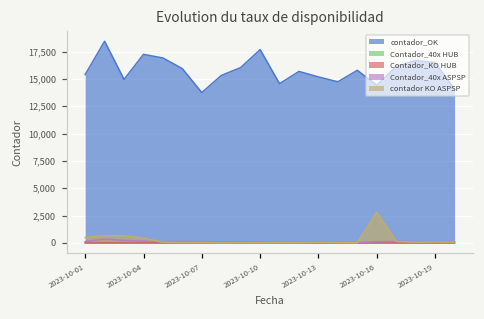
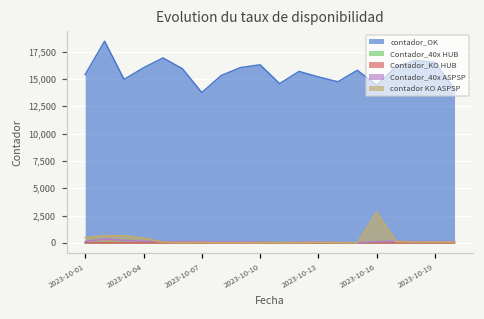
  {
    "contador_OK": {
      "2023-10-01": "15,000",
-     "2023-10-04": "17,000",
+     "2023-10-04": "16,000",
      "2023-10-07": "14,000",
-     "2023-10-10": "18,000",
+     "2023-10-10": "16,000",
      "2023-10-13": "15,000"
    },
    "contador KO ASPSP": {
      "2023-10-01": "0",
      "2023-10-04": "0",
      "2023-10-16": "3,000"
    }
  }
